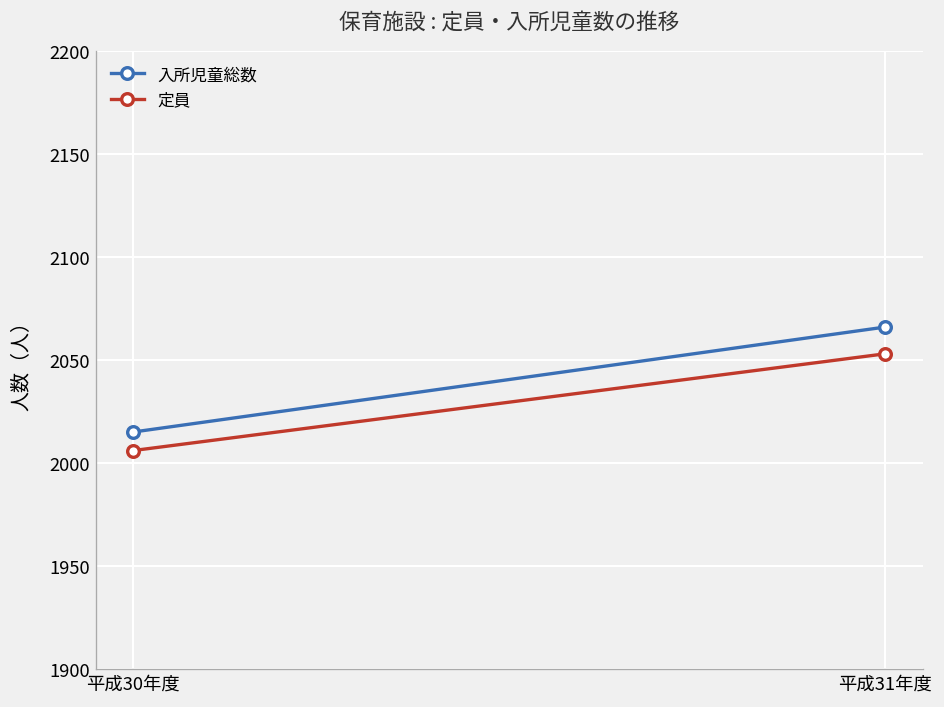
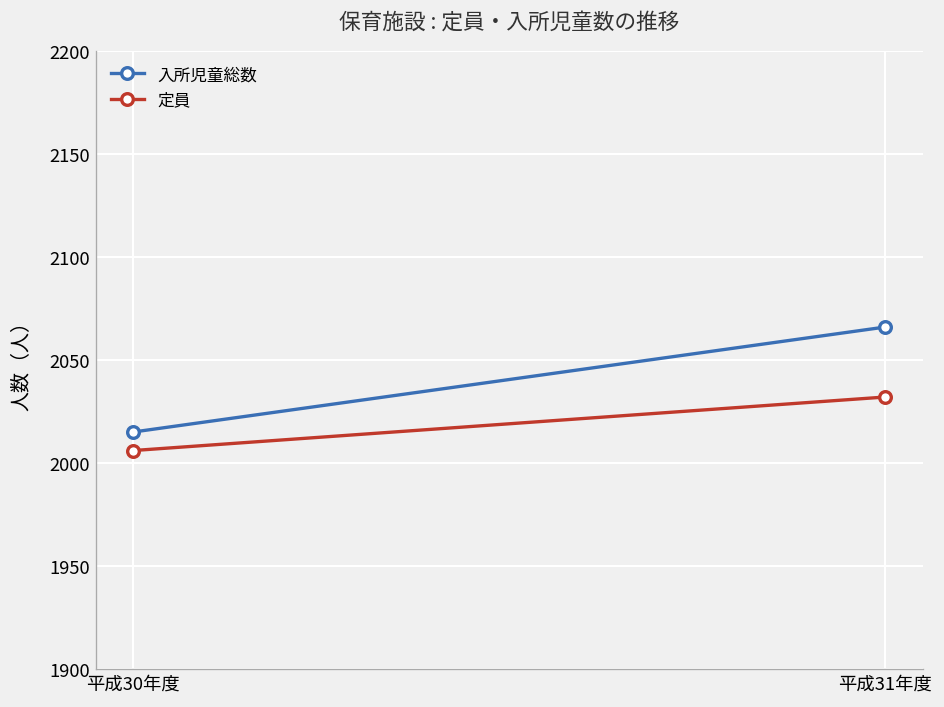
  {
    "入所児童総数": {
      "平成30年度": 2015,
      "平成31年度": 2066
    },
    "定員": {
      "平成30年度": 2006,
-     "平成31年度": 2053
+     "平成31年度": 2032
    }
  }
